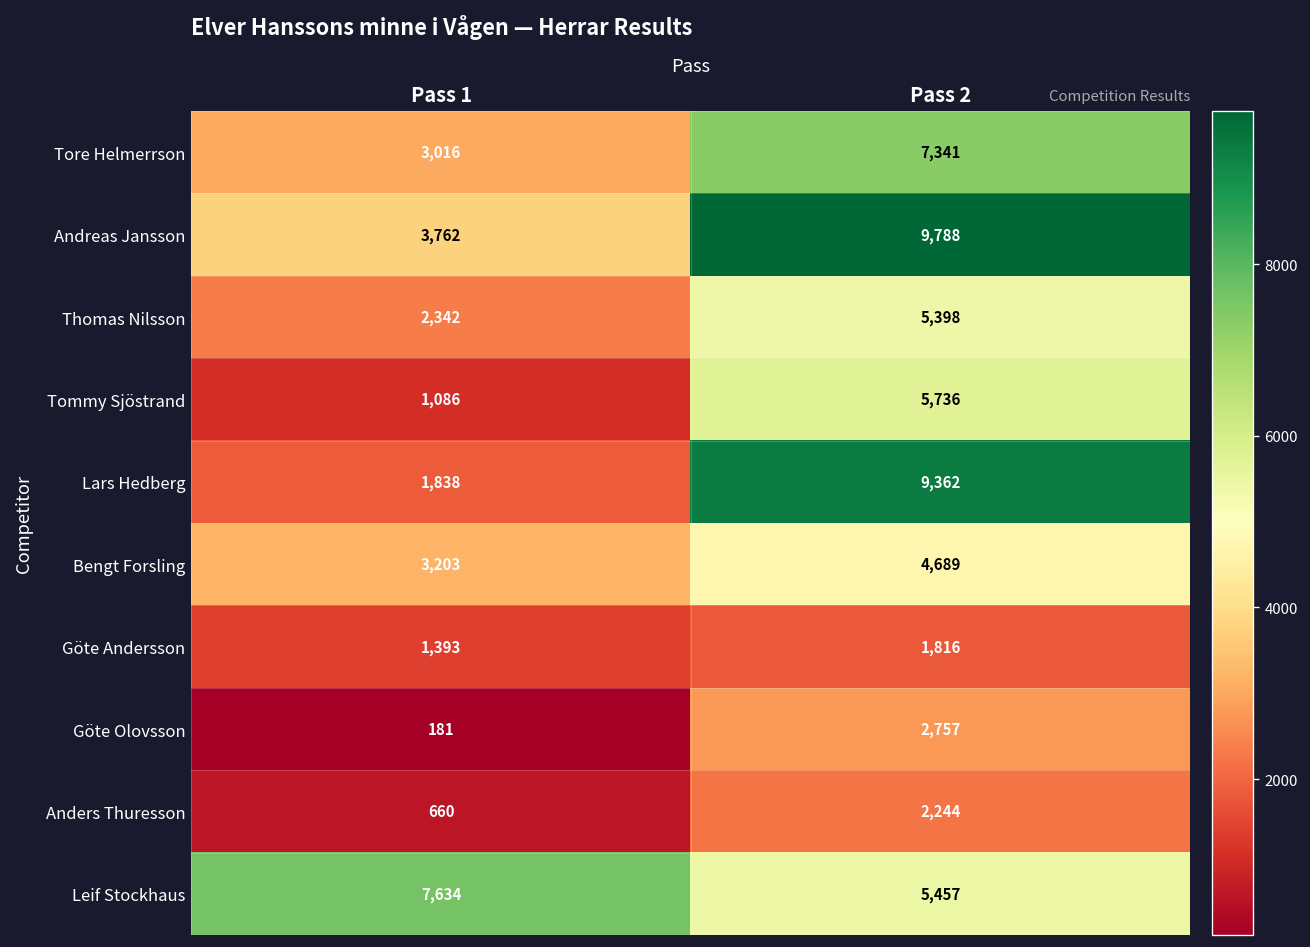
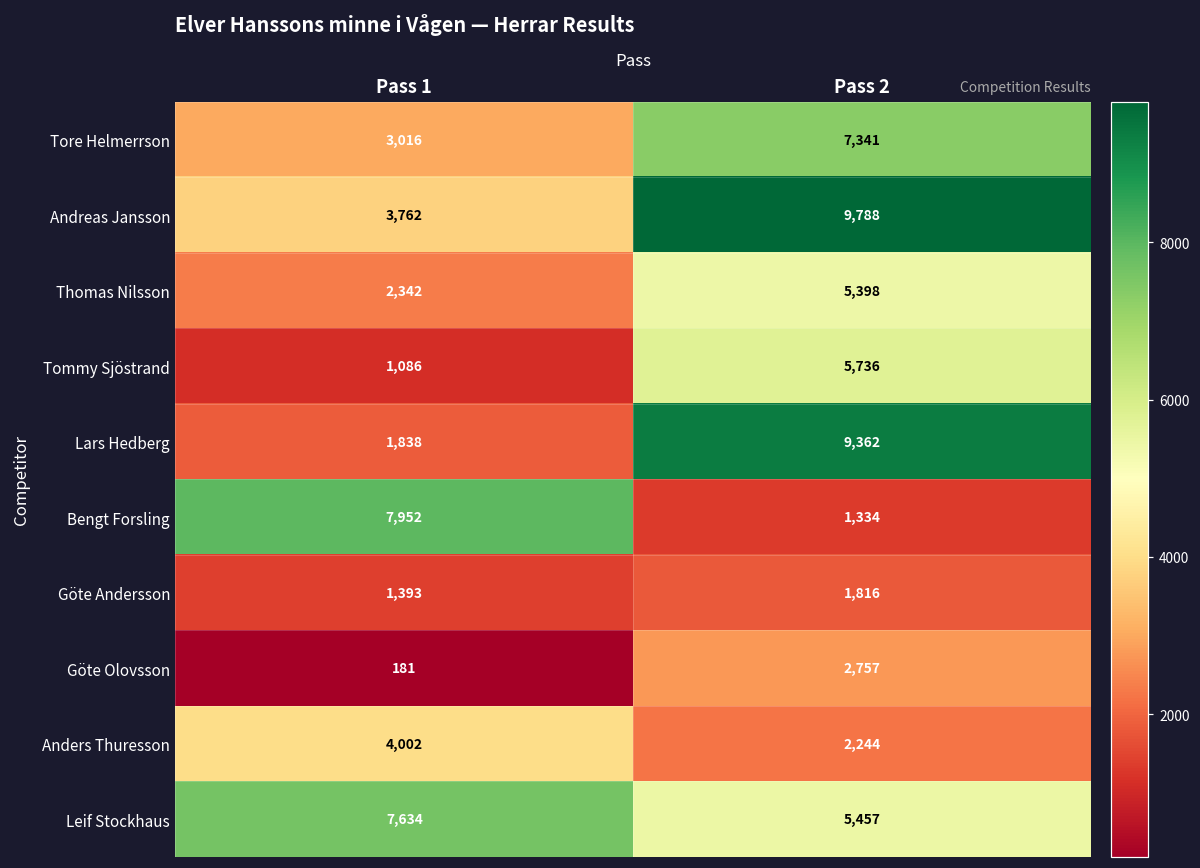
  {
    "Tore Helmerrson": {
      "Pass 1": "3,016",
      "Pass 2": "7,341"
    },
    "Andreas Jansson": {
      "Pass 1": "3,762",
      "Pass 2": "9,788"
    },
    "Thomas Nilsson": {
      "Pass 1": "2,342",
      "Pass 2": "5,398"
    },
    "Tommy Sjöstrand": {
      "Pass 1": "1,086",
      "Pass 2": "5,736"
    },
    "Lars Hedberg": {
      "Pass 1": "1,838",
      "Pass 2": "9,362"
    },
    "Bengt Forsling": {
-     "Pass 1": "3,203",
-     "Pass 2": "4,689"
+     "Pass 1": "7,952",
+     "Pass 2": "1,334"
    },
    "Göte Andersson": {
      "Pass 1": "1,393",
      "Pass 2": "1,816"
    },
    "Göte Olovsson": {
      "Pass 1": "181",
      "Pass 2": "2,757"
    },
    "Anders Thuresson": {
-     "Pass 1": "660",
+     "Pass 1": "4,002",
      "Pass 2": "2,244"
    },
    "Leif Stockhaus": {
      "Pass 1": "7,634",
      "Pass 2": "5,457"
    }
  }
